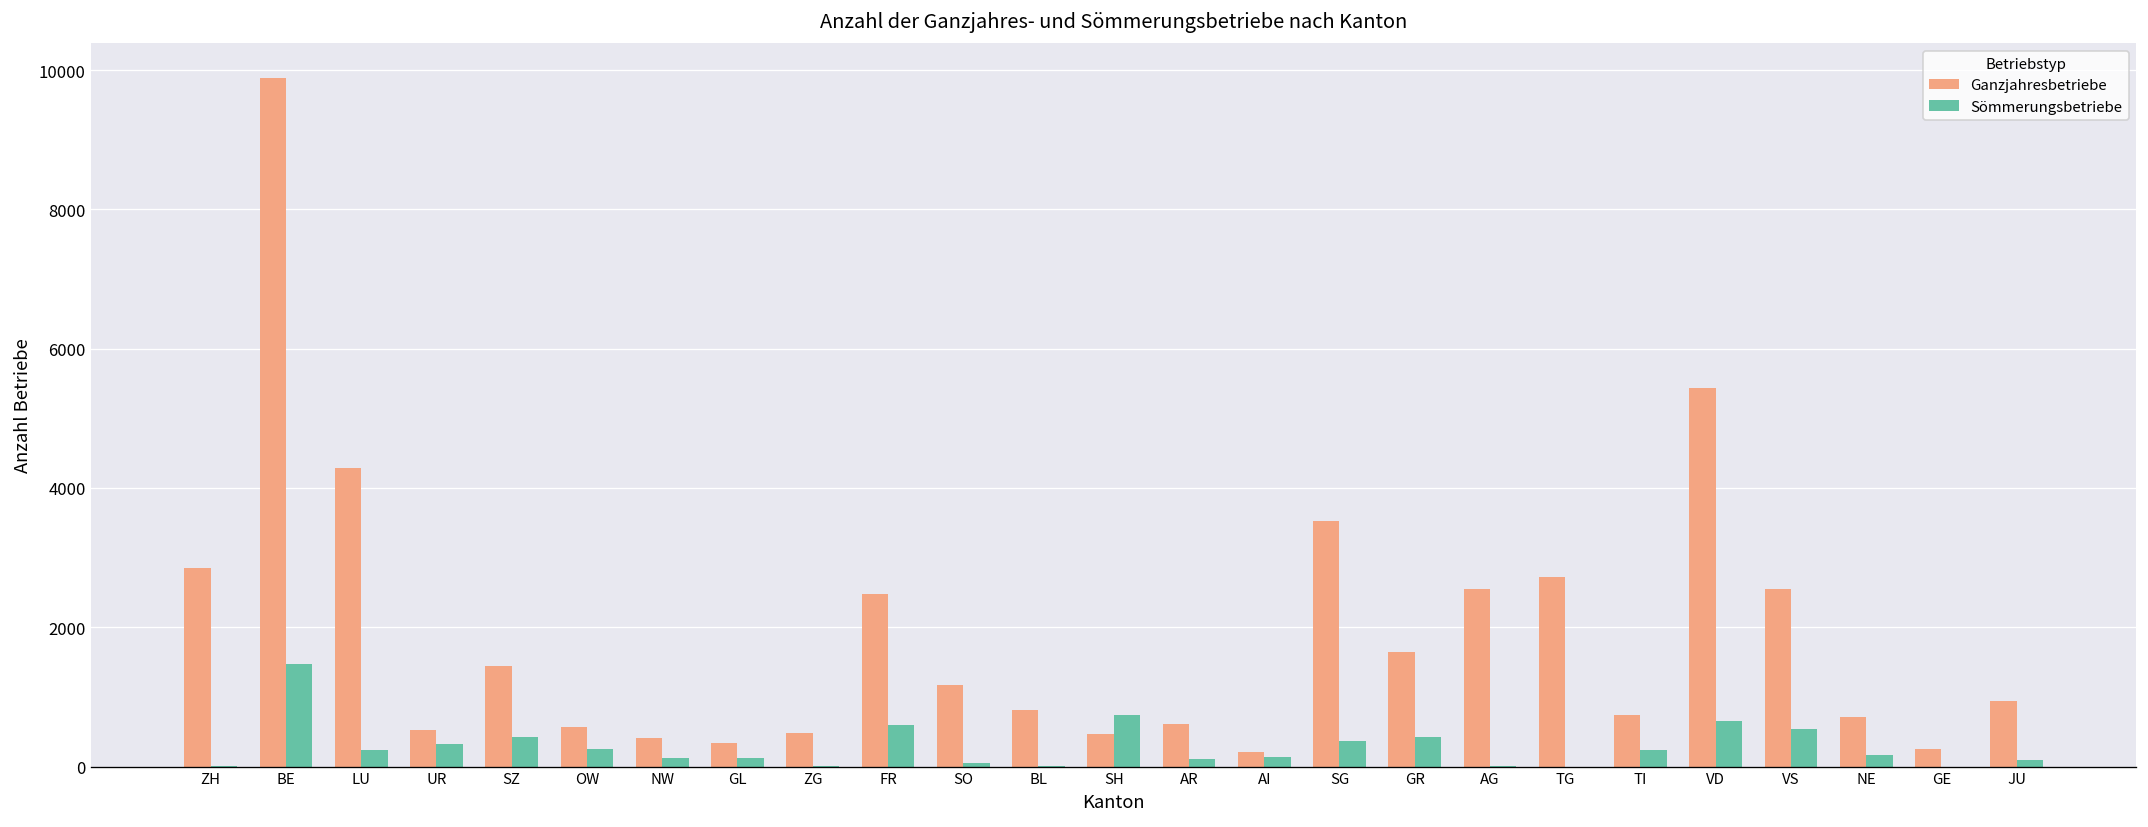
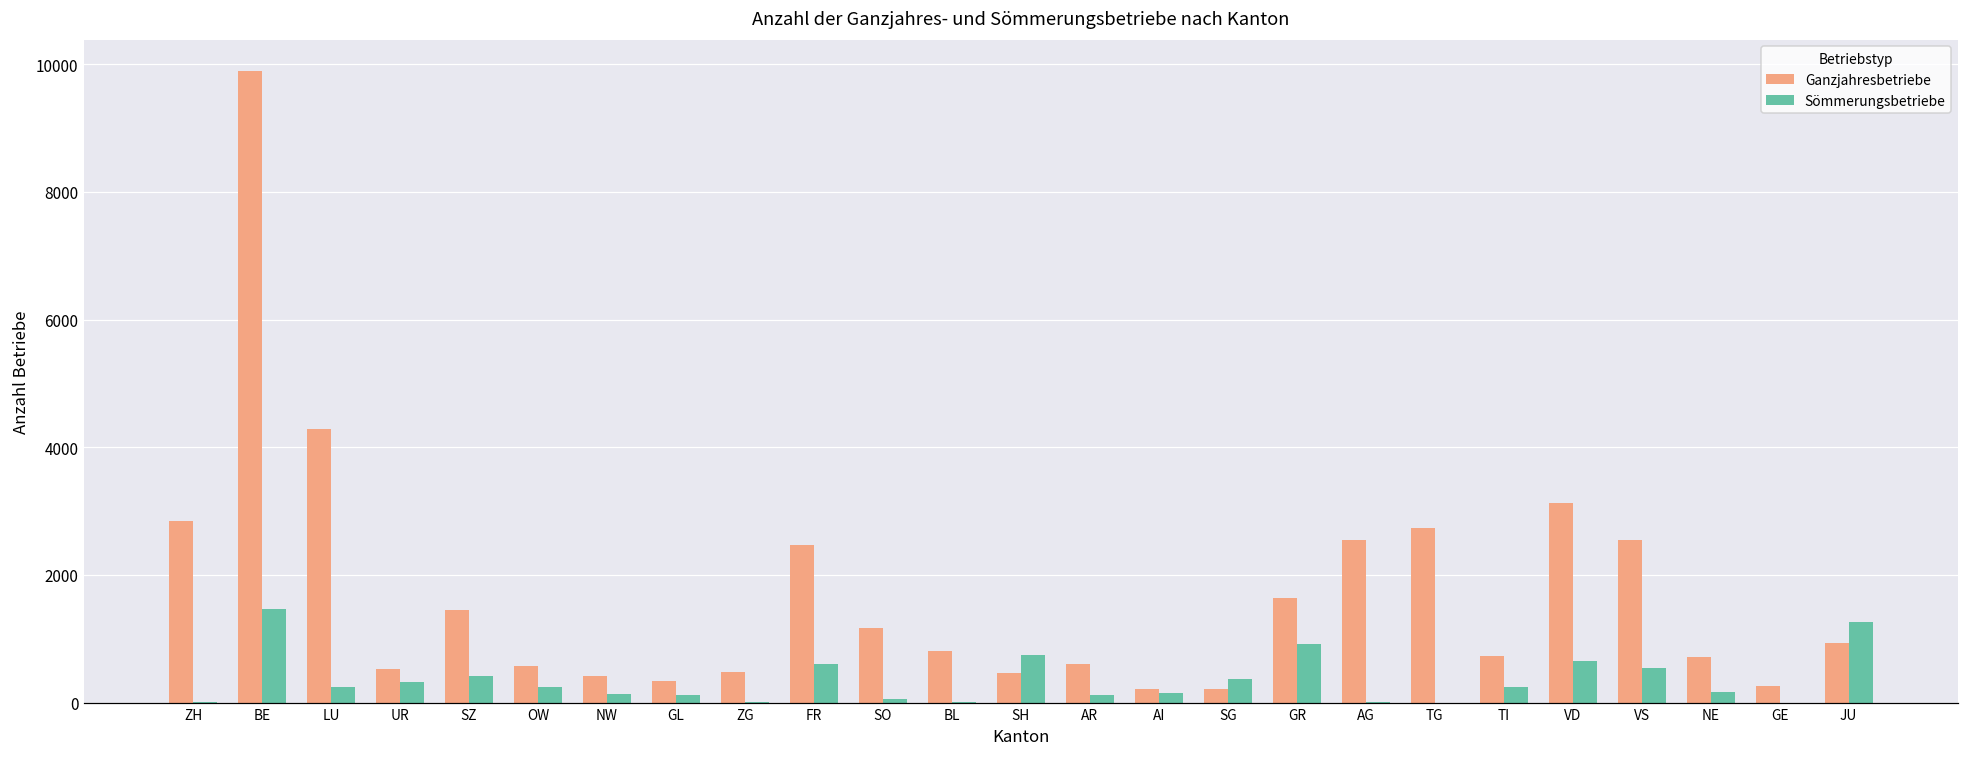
  {
    "Ganzjahresbetriebe": {
      "ZH": 2900,
      "BE": 9900,
      "LU": 4300,
      "UR": 500,
      "SZ": 1400,
      "OW": 600,
      "NW": 400,
      "GL": 300,
      "ZG": 500,
      "FR": 2500,
      "SO": 1200,
      "BL": 800,
      "SH": 500,
      "AR": 600,
      "AI": 200,
-     "SG": 3500,
+     "SG": 200,
      "GR": 1600,
      "AG": 2600,
      "TG": 2700,
      "TI": 700,
-     "VD": 5400,
+     "VD": 3100,
      "VS": 2600,
      "NE": 700,
      "GE": 300,
      "JU": 900
    },
    "Sömmerungsbetriebe": {
      "BE": 1500,
      "LU": 200,
      "UR": 300,
      "SZ": 400,
      "OW": 200,
      "NW": 100,
      "GL": 100,
      "FR": 600,
      "SO": 100,
      "SH": 700,
      "AR": 100,
      "AI": 100,
      "SG": 400,
-     "GR": 400,
+     "GR": 900,
      "TG": 0,
      "TI": 200,
      "VD": 700,
      "VS": 500,
      "NE": 200,
      "GE": 0,
-     "JU": 100
+     "JU": 1300
    }
  }
